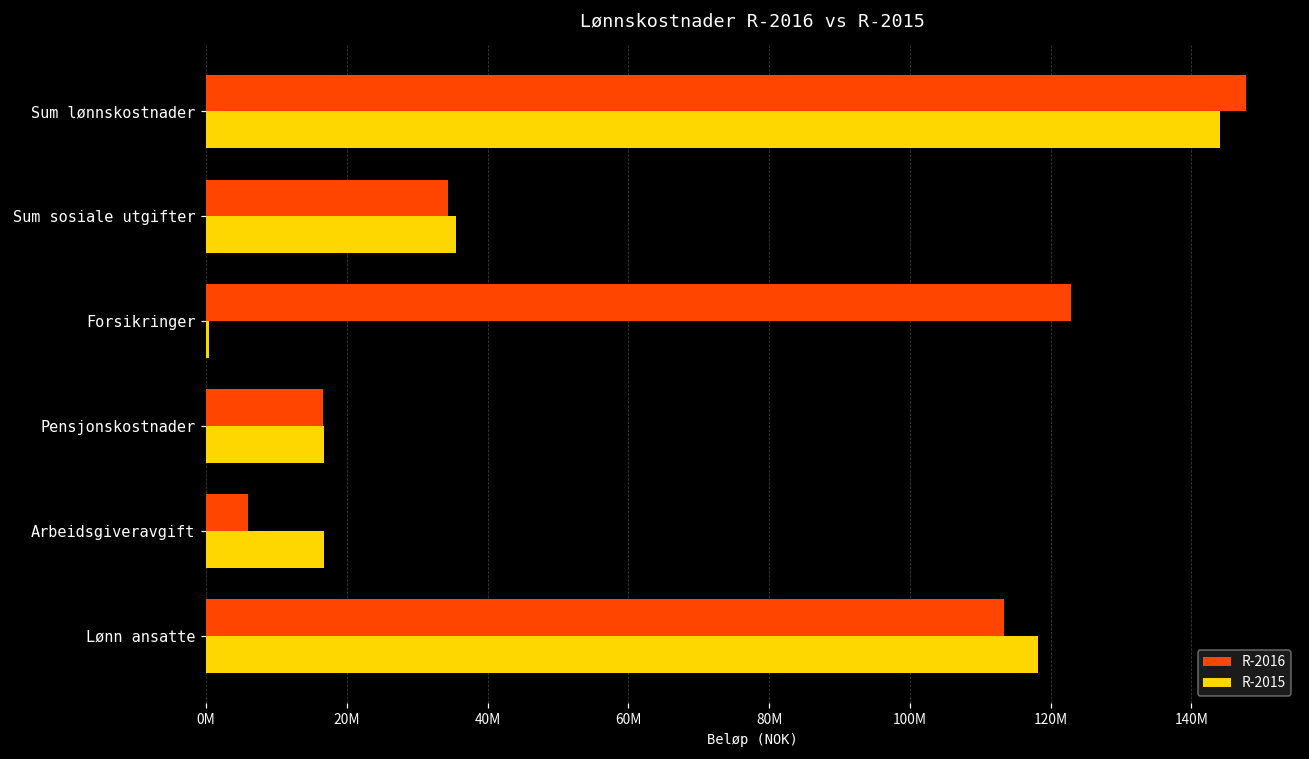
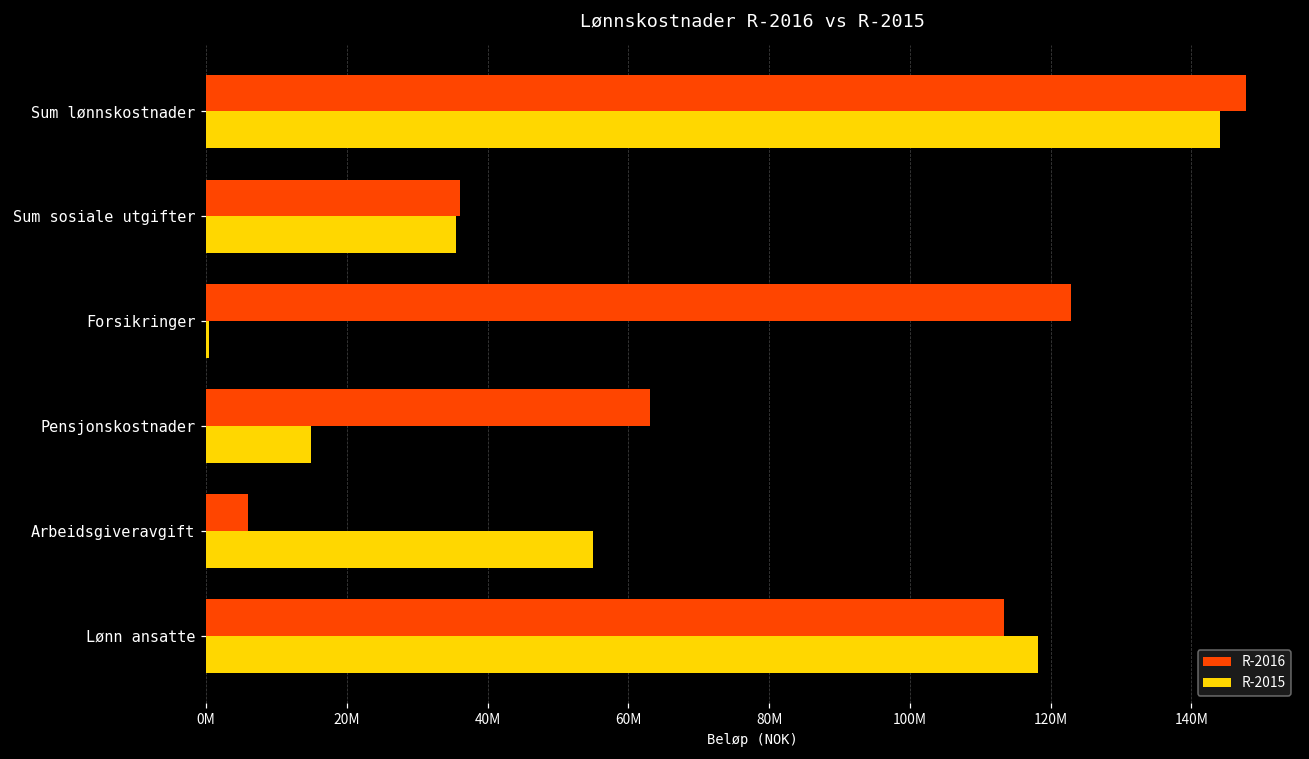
  {
    "R-2016": {
      "Sum lønnskostnader": 148000000,
-     "Sum sosiale utgifter": 34000000,
+     "Sum sosiale utgifter": 36000000,
      "Forsikringer": 123000000,
-     "Pensjonskostnader": 17000000,
+     "Pensjonskostnader": 63000000,
      "Arbeidsgiveravgift": 6000000,
      "Lønn ansatte": 113000000
    },
    "R-2015": {
      "Sum lønnskostnader": 144000000,
      "Sum sosiale utgifter": 36000000,
      "Forsikringer": 0,
-     "Pensjonskostnader": 17000000,
-     "Arbeidsgiveravgift": 17000000,
+     "Pensjonskostnader": 15000000,
+     "Arbeidsgiveravgift": 55000000,
      "Lønn ansatte": 118000000
    }
  }
